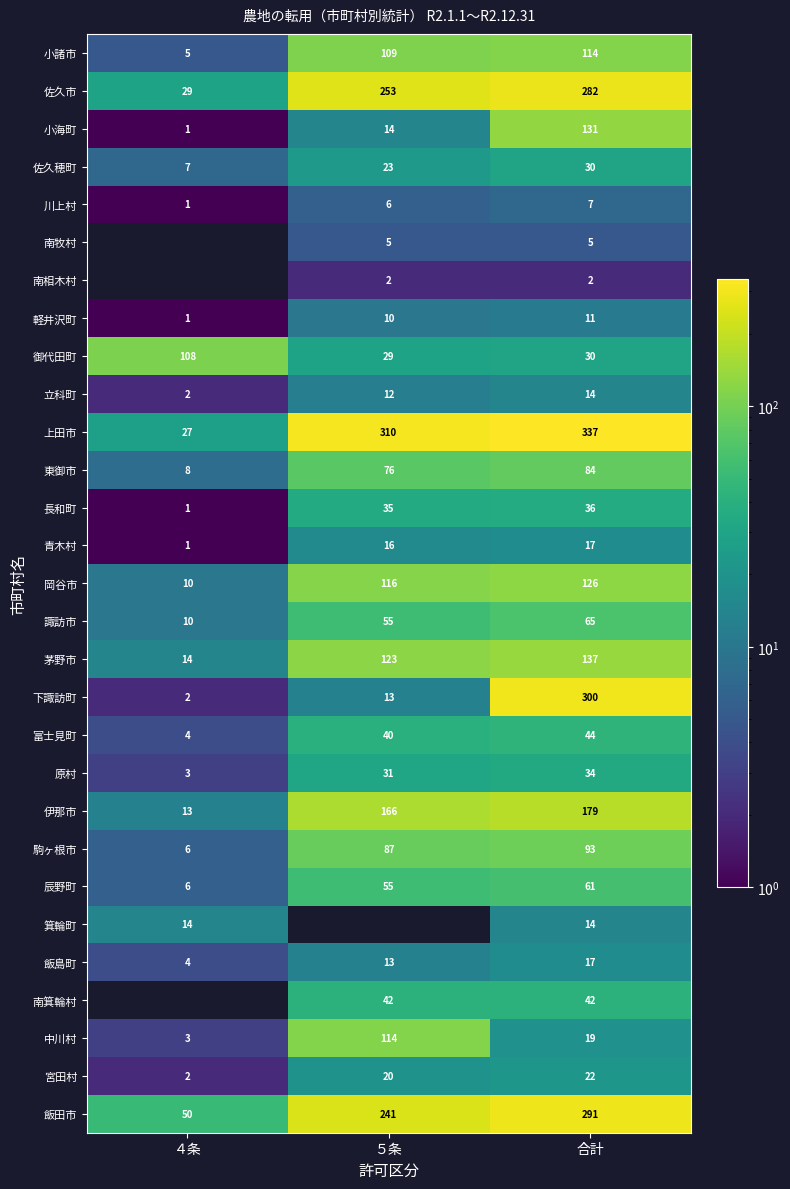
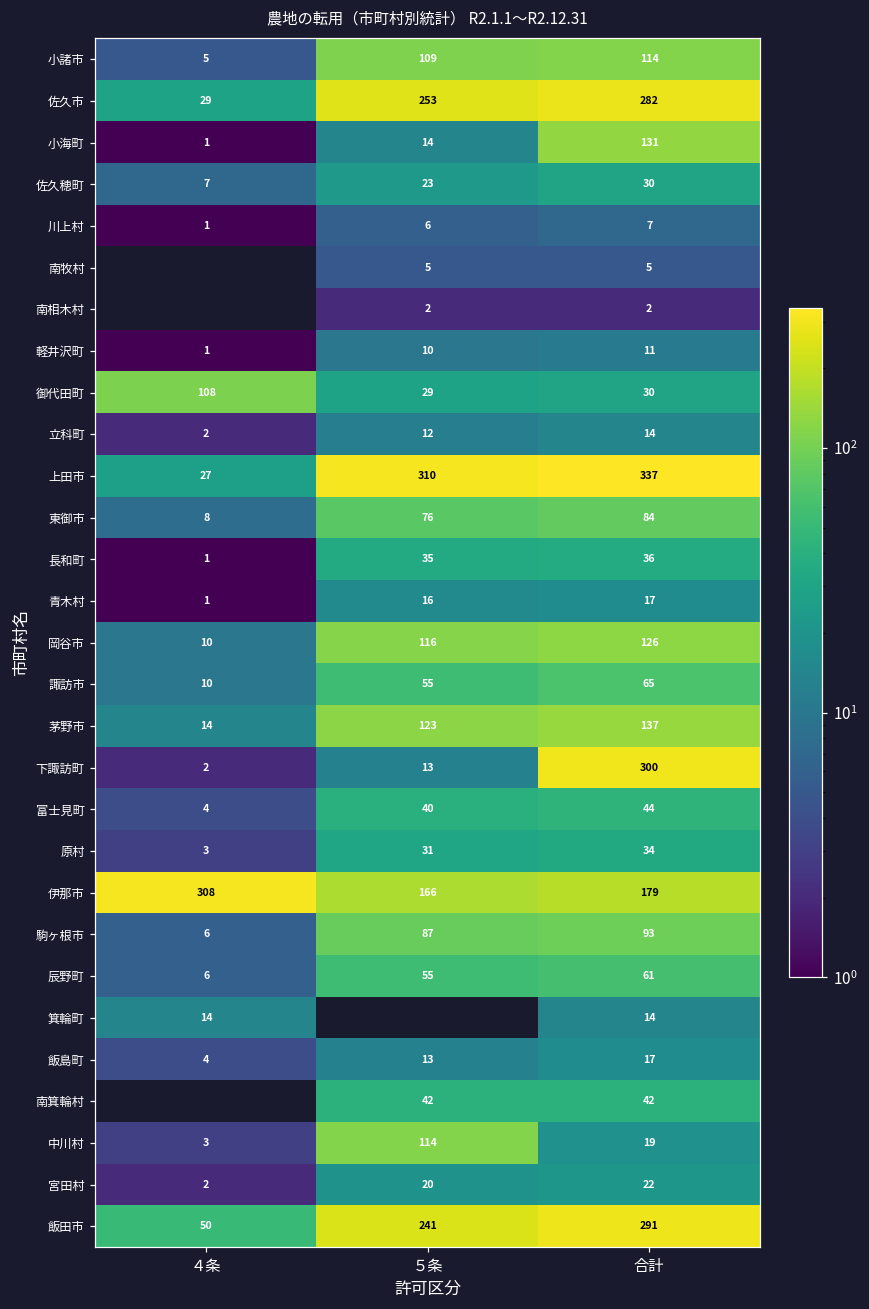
  {
    "小諸市": {
      "４条": 5,
      "５条": 109,
      "合計": 114
    },
    "佐久市": {
      "４条": 29,
      "５条": 253,
      "合計": 282
    },
    "小海町": {
      "４条": 1,
      "５条": 14,
      "合計": 131
    },
    "佐久穂町": {
      "４条": 7,
      "５条": 23,
      "合計": 30
    },
    "川上村": {
      "４条": 1,
      "５条": 6,
      "合計": 7
    },
    "南牧村": {
      "５条": 5,
      "合計": 5
    },
    "南相木村": {
      "５条": 2,
      "合計": 2
    },
    "軽井沢町": {
      "４条": 1,
      "５条": 10,
      "合計": 11
    },
    "御代田町": {
      "４条": 108,
      "５条": 29,
      "合計": 30
    },
    "立科町": {
      "４条": 2,
      "５条": 12,
      "合計": 14
    },
    "上田市": {
      "４条": 27,
      "５条": 310,
      "合計": 337
    },
    "東御市": {
      "４条": 8,
      "５条": 76,
      "合計": 84
    },
    "長和町": {
      "４条": 1,
      "５条": 35,
      "合計": 36
    },
    "青木村": {
      "４条": 1,
      "５条": 16,
      "合計": 17
    },
    "岡谷市": {
      "４条": 10,
      "５条": 116,
      "合計": 126
    },
    "諏訪市": {
      "４条": 10,
      "５条": 55,
      "合計": 65
    },
    "茅野市": {
      "４条": 14,
      "５条": 123,
      "合計": 137
    },
    "下諏訪町": {
      "４条": 2,
      "５条": 13,
      "合計": 300
    },
    "富士見町": {
      "４条": 4,
      "５条": 40,
      "合計": 44
    },
    "原村": {
      "４条": 3,
      "５条": 31,
      "合計": 34
    },
    "伊那市": {
-     "４条": 13,
+     "４条": 308,
      "５条": 166,
      "合計": 179
    },
    "駒ヶ根市": {
      "４条": 6,
      "５条": 87,
      "合計": 93
    },
    "辰野町": {
      "４条": 6,
      "５条": 55,
      "合計": 61
    },
    "箕輪町": {
      "４条": 14,
      "合計": 14
    },
    "飯島町": {
      "４条": 4,
      "５条": 13,
      "合計": 17
    },
    "南箕輪村": {
      "５条": 42,
      "合計": 42
    },
    "中川村": {
      "４条": 3,
      "５条": 114,
      "合計": 19
    },
    "宮田村": {
      "４条": 2,
      "５条": 20,
      "合計": 22
    },
    "飯田市": {
      "４条": 50,
      "５条": 241,
      "合計": 291
    }
  }
